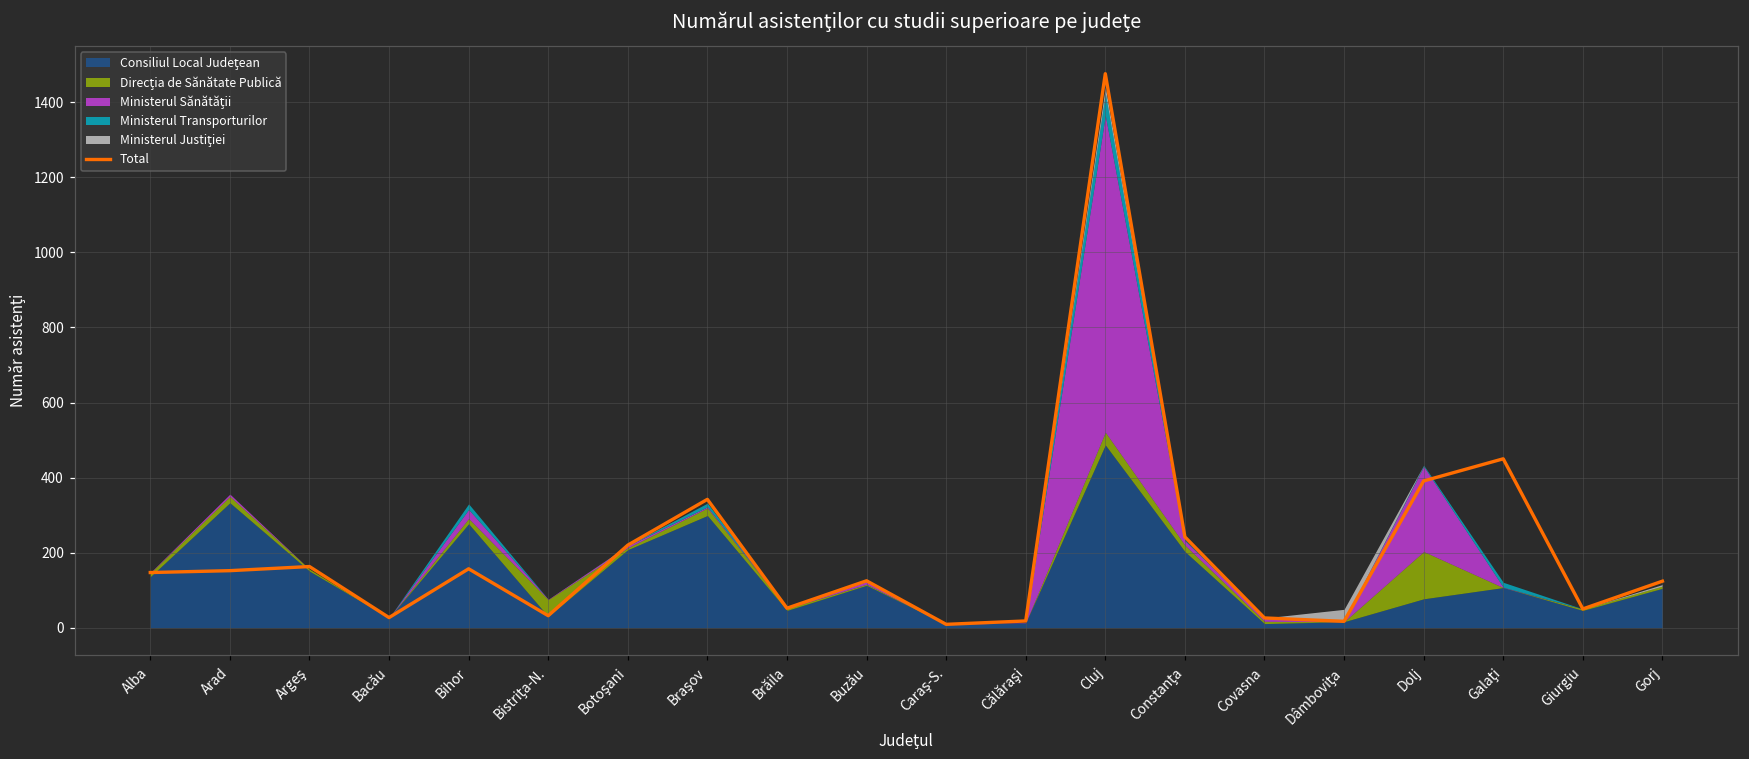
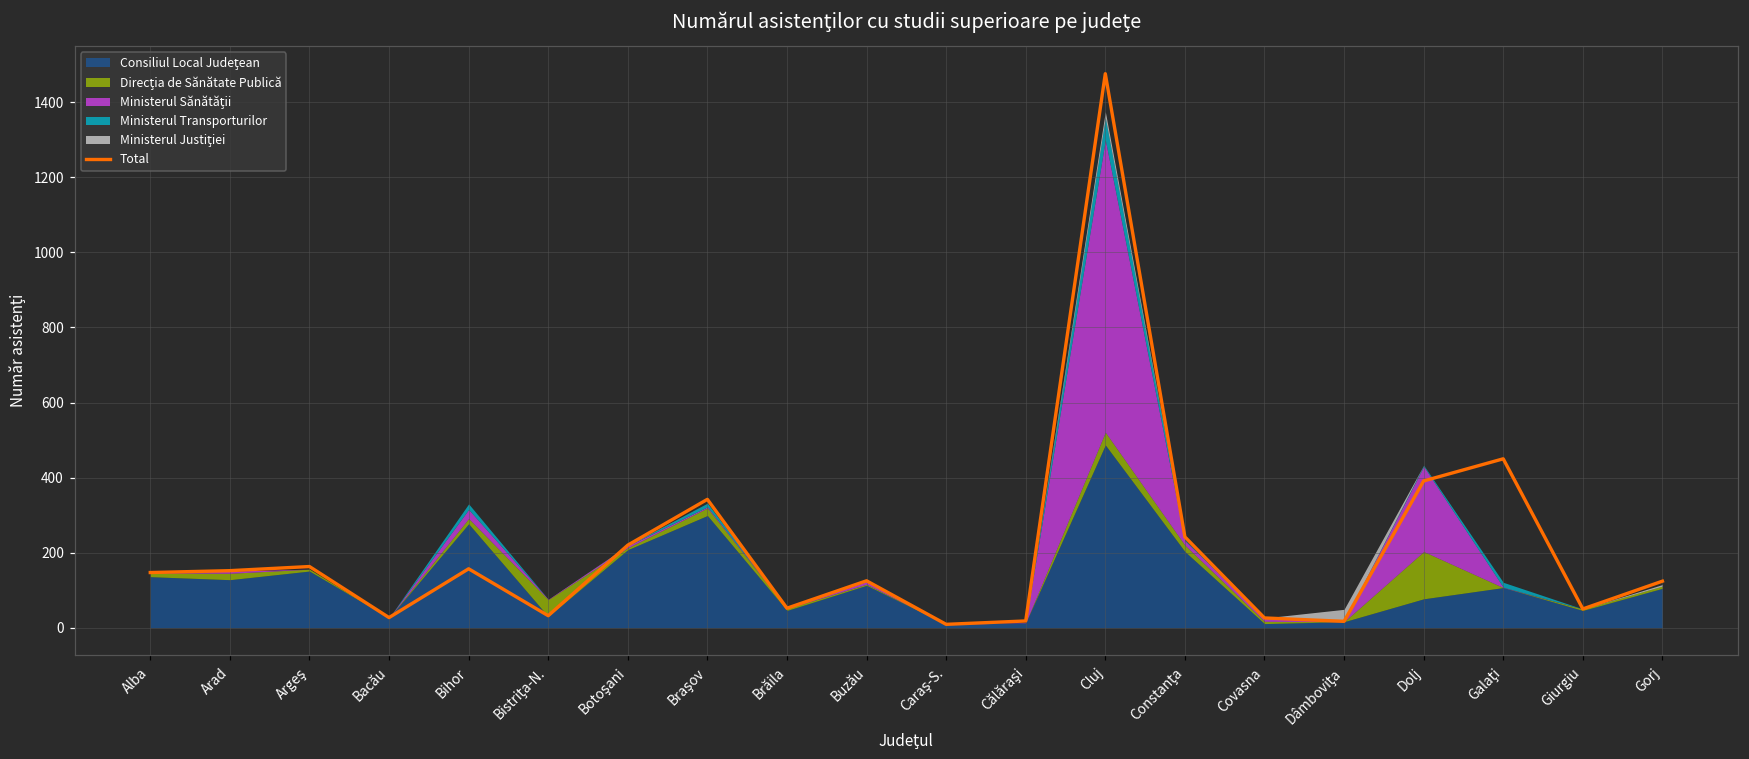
  {
    "Consiliul Local Judeţean": {
      "Alba": 140,
-     "Arad": 330,
+     "Arad": 130,
      "Bihor": 280,
      "Braşov": 300,
      "Cluj": 490,
      "Constanţa": 200,
      "Dolj": 80
    },
    "Total": {
      "Bihor": 160,
      "Braşov": 340,
      "Cluj": 1480,
      "Constanţa": 240,
      "Dolj": 390,
      "Galaţi": 450,
      "Gorj": 120
    },
    "Direcţia de Sănătate Publică": {
      "Bihor": 10,
      "Cluj": 30,
      "Constanţa": 20,
      "Dolj": 130
    },
    "Ministerul Sănătăţii": {
      "Bihor": 20,
-     "Cluj": 840
+     "Cluj": 780
    },
    "Ministerul Transporturilor": {
      "Cluj": 60
    },
    "Ministerul Justiţiei": {
      "Cluj": 20,
      "Dâmboviţa": 30
    }
  }
